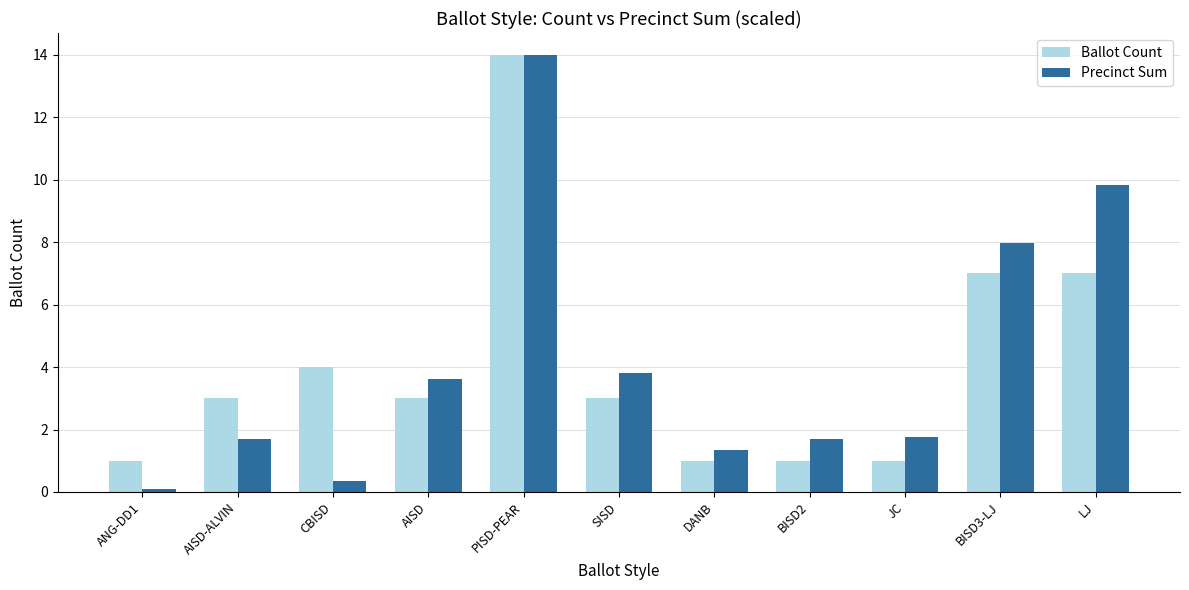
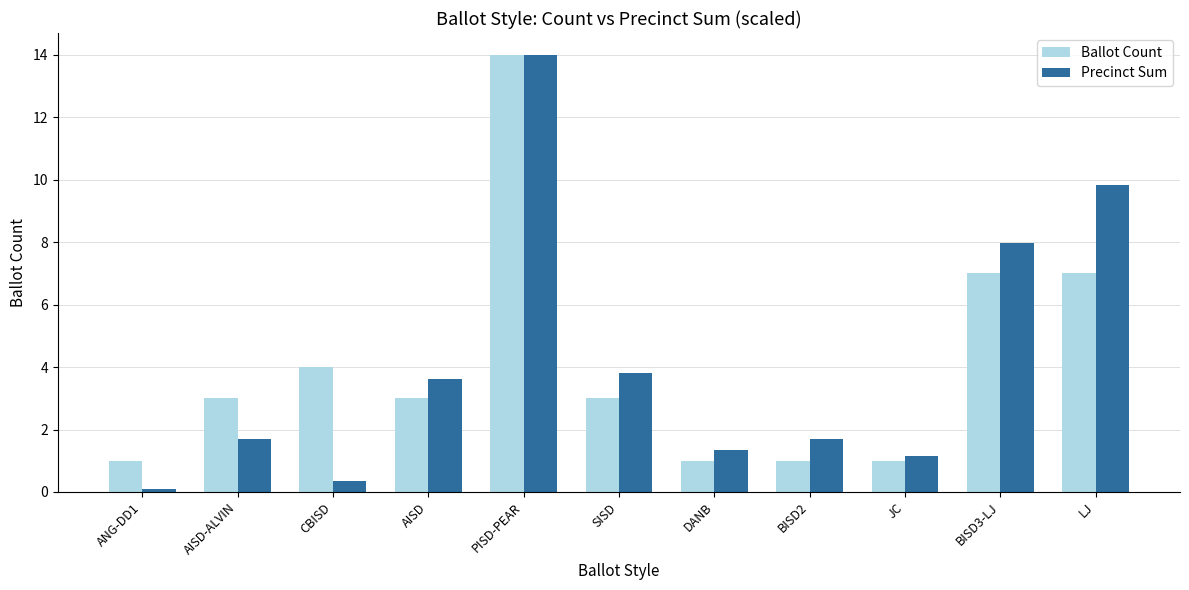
  {
    "Ballot Count": {
      "ANG-DD1": 1.0,
      "AISD-ALVIN": 3.0,
      "CBISD": 4.0,
      "AISD": 3.0,
      "PISD-PEAR": 14.0,
      "SISD": 3.0,
      "DANB": 1.0,
      "BISD2": 1.0,
      "JC": 1.0,
      "BISD3-LJ": 7.0,
      "LJ": 7.0
    },
    "Precinct Sum": {
      "ANG-DD1": 0.1,
      "AISD-ALVIN": 1.7,
      "CBISD": 0.4,
      "AISD": 3.6,
      "PISD-PEAR": 14.0,
      "SISD": 3.8,
      "DANB": 1.3,
      "BISD2": 1.7,
-     "JC": 1.8,
+     "JC": 1.2,
      "BISD3-LJ": 8.0,
      "LJ": 9.8
    }
  }
